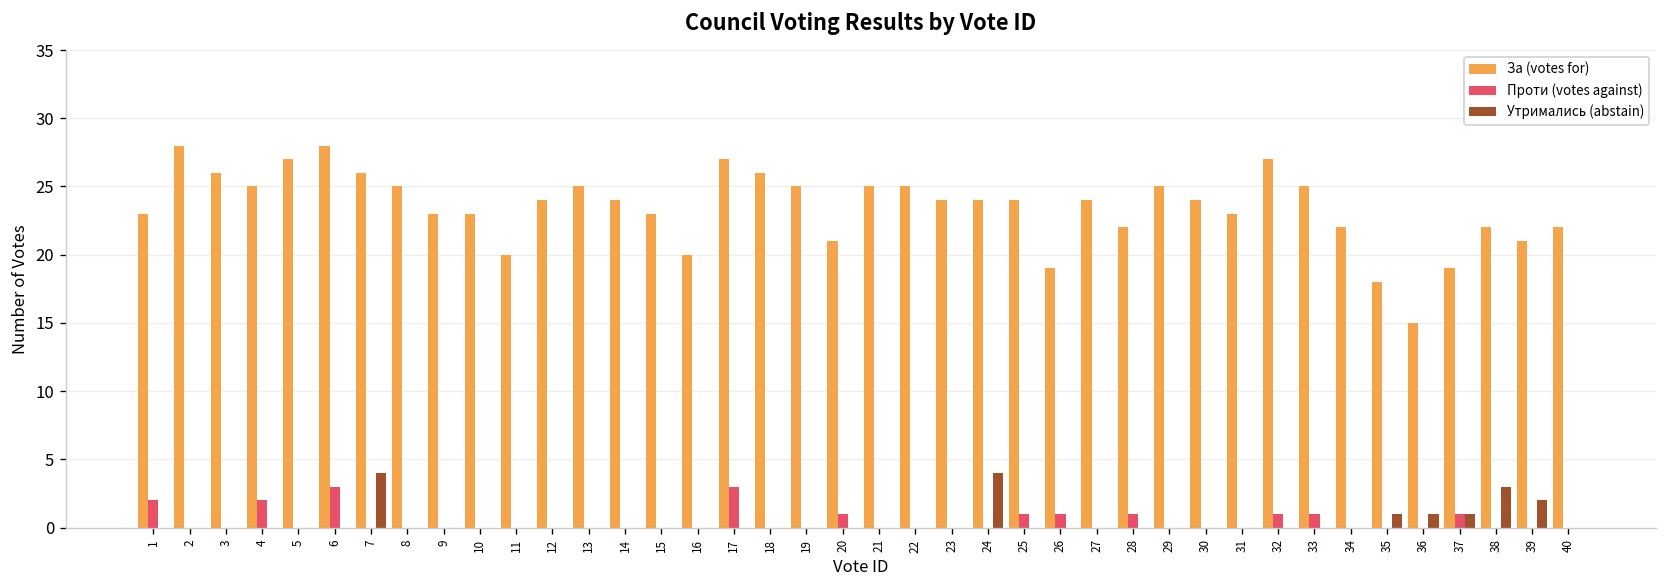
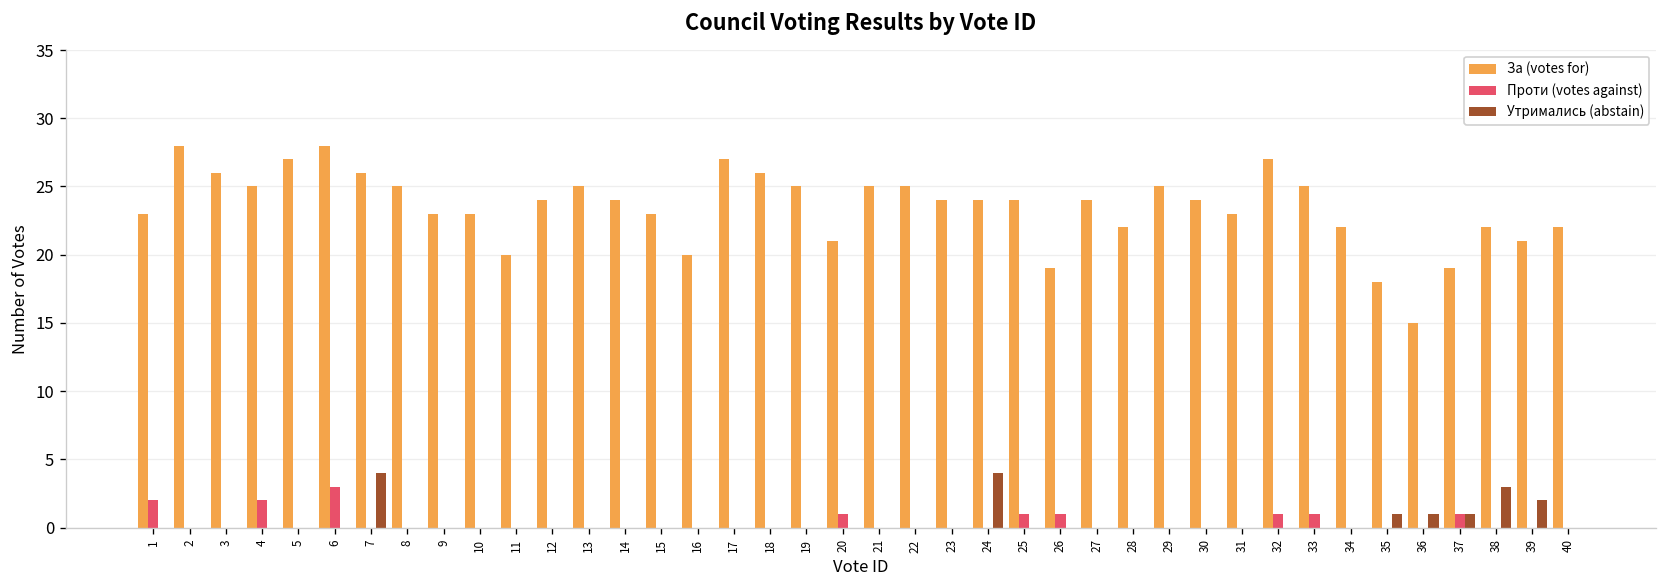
  {
    "За (votes for)": {
      "1": 23,
      "2": 28,
      "3": 26,
      "4": 25,
      "5": 27,
      "6": 28,
      "7": 26,
      "8": 25,
      "9": 23,
      "10": 23,
      "11": 20,
      "12": 24,
      "13": 25,
      "14": 24,
      "15": 23,
      "16": 20,
      "17": 27,
      "18": 26,
      "19": 25,
      "20": 21,
      "21": 25,
      "22": 25,
      "23": 24,
      "24": 24,
      "25": 24,
      "26": 19,
      "27": 24,
      "28": 22,
      "29": 25,
      "30": 24,
      "31": 23,
      "32": 27,
      "33": 25,
      "34": 22,
      "35": 18,
      "36": 15,
      "37": 19,
      "38": 22,
      "39": 21,
      "40": 22
    },
    "Проти (votes against)": {
      "1": 2,
      "2": 0,
      "3": 0,
      "4": 2,
      "5": 0,
      "6": 3,
      "7": 0,
      "8": 0,
      "9": 0,
      "10": 0,
      "11": 0,
      "12": 0,
      "13": 0,
      "14": 0,
      "15": 0,
      "16": 0,
-     "17": 3,
+     "17": 0,
      "18": 0,
      "19": 0,
      "20": 1,
      "21": 0,
      "22": 0,
      "23": 0,
      "24": 0,
      "25": 1,
      "26": 1,
      "27": 0,
-     "28": 1,
+     "28": 0,
      "29": 0,
      "30": 0,
      "31": 0,
      "32": 1,
      "33": 1,
      "34": 0,
      "35": 0,
      "36": 0,
      "37": 1,
      "38": 0,
      "39": 0,
      "40": 0
    },
    "Утримались (abstain)": {
      "1": 0,
      "2": 0,
      "3": 0,
      "4": 0,
      "5": 0,
      "6": 0,
      "7": 4,
      "8": 0,
      "9": 0,
      "10": 0,
      "11": 0,
      "12": 0,
      "13": 0,
      "14": 0,
      "15": 0,
      "16": 0,
      "17": 0,
      "18": 0,
      "19": 0,
      "20": 0,
      "21": 0,
      "22": 0,
      "23": 0,
      "24": 4,
      "25": 0,
      "26": 0,
      "27": 0,
      "28": 0,
      "29": 0,
      "30": 0,
      "31": 0,
      "32": 0,
      "33": 0,
      "34": 0,
      "35": 1,
      "36": 1,
      "37": 1,
      "38": 3,
      "39": 2,
      "40": 0
    }
  }
